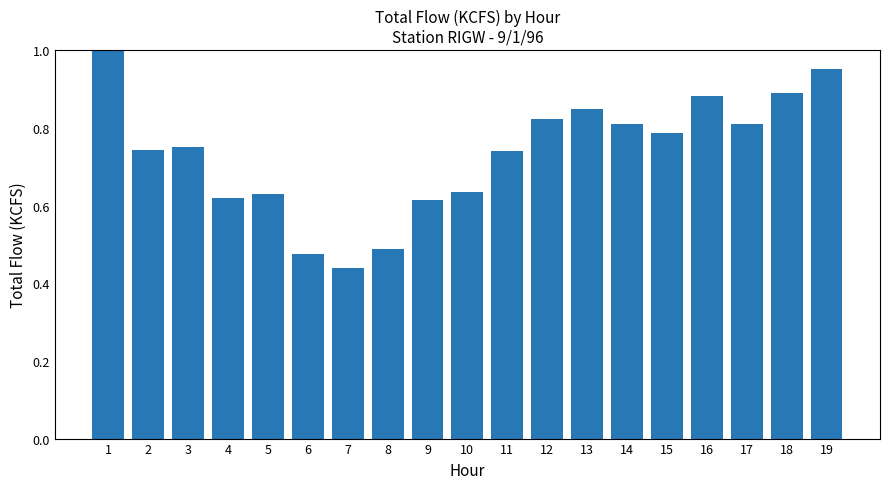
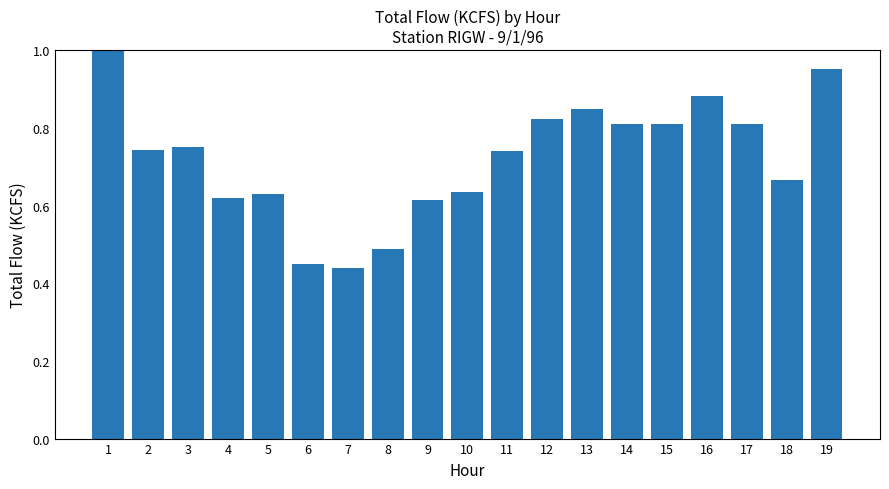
  {
    "1": 1.00,
    "2": 0.74,
    "3": 0.75,
    "4": 0.62,
    "5": 0.63,
-   "6": 0.47,
+   "6": 0.45,
    "7": 0.44,
    "8": 0.49,
    "9": 0.62,
    "10": 0.63,
    "11": 0.74,
    "12": 0.82,
    "13": 0.85,
    "14": 0.81,
-   "15": 0.79,
+   "15": 0.81,
    "16": 0.88,
    "17": 0.81,
-   "18": 0.89,
+   "18": 0.67,
    "19": 0.95
  }
